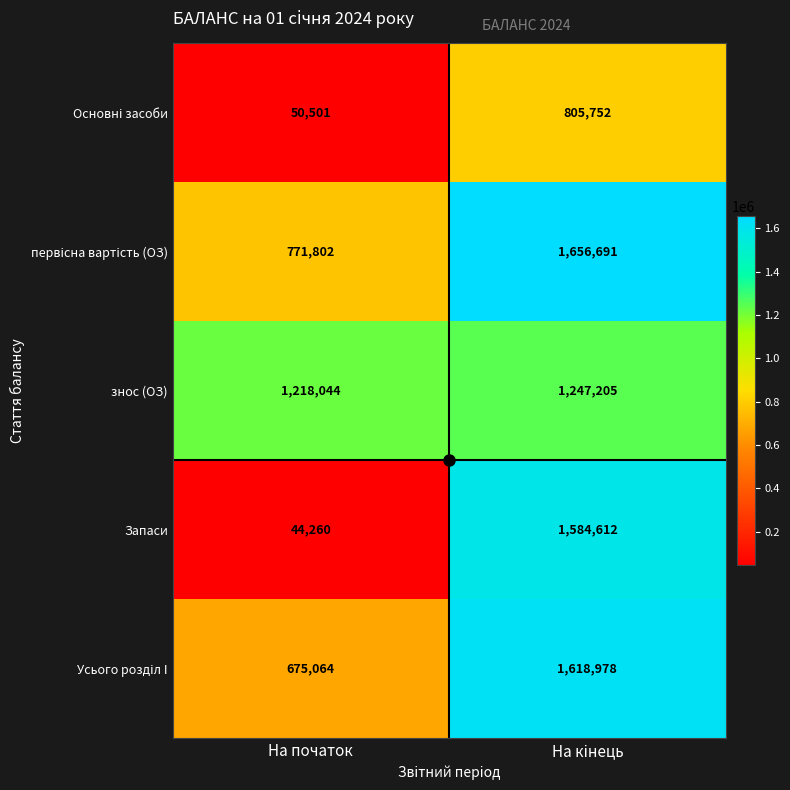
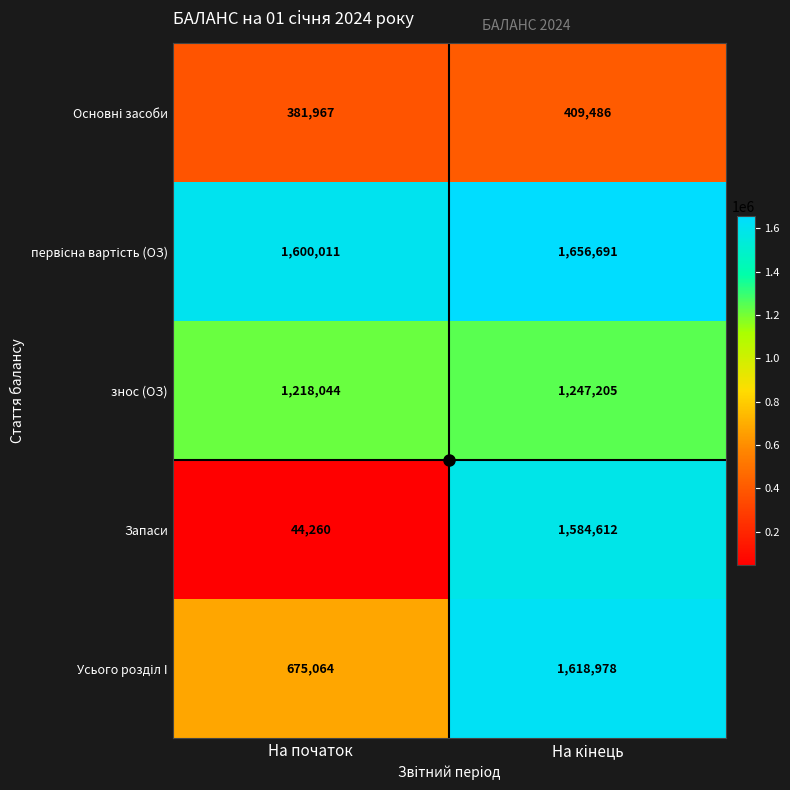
  {
    "Основні засоби": {
-     "На початок": "50,501",
-     "На кінець": "805,752"
+     "На початок": "381,967",
+     "На кінець": "409,486"
    },
    "первісна вартість (ОЗ)": {
-     "На початок": "771,802",
+     "На початок": "1,600,011",
      "На кінець": "1,656,691"
    },
    "знос (ОЗ)": {
      "На початок": "1,218,044",
      "На кінець": "1,247,205"
    },
    "Запаси": {
      "На початок": "44,260",
      "На кінець": "1,584,612"
    },
    "Усього розділ І": {
      "На початок": "675,064",
      "На кінець": "1,618,978"
    }
  }
